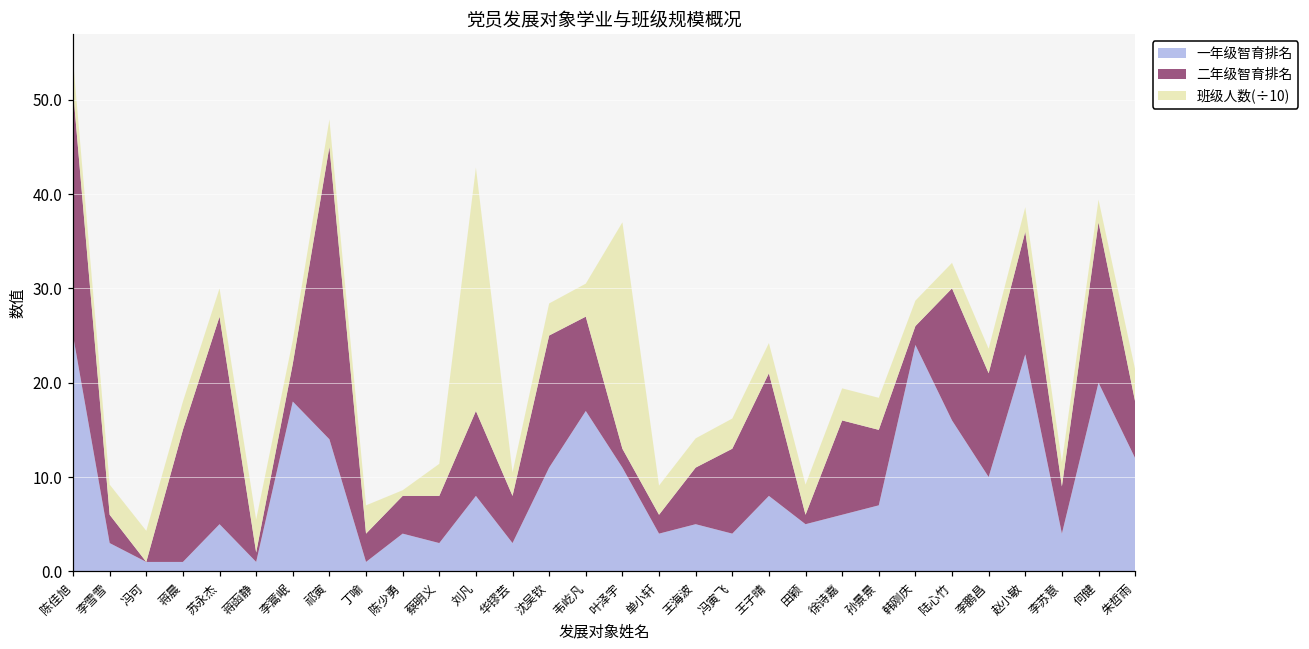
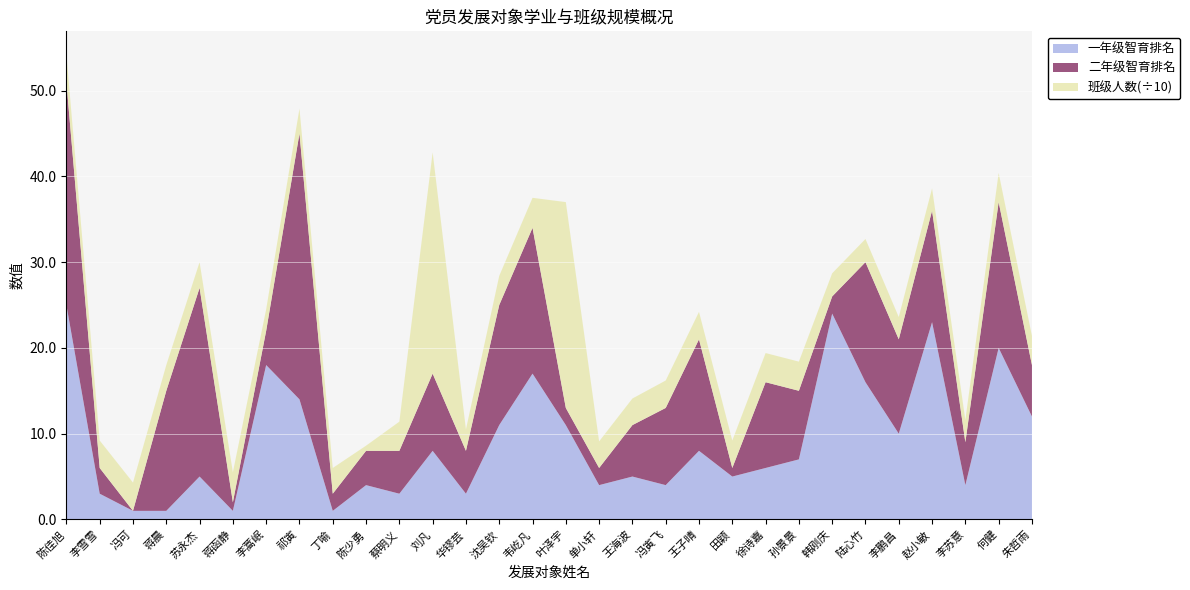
  {
    "一年级智育排名": {
      "陈佳旭": 25,
      "李雪雪": 3,
      "蒋晨": 1,
      "苏永杰": 5,
      "蒋函静": 1,
      "李蒿岷": 18,
      "祁寅": 14,
      "丁喻": 1,
      "陈少勇": 4,
      "蔡明义": 3,
      "刘凡": 8,
      "华镠芸": 3,
      "沈吴钦": 11,
      "韦屹凡": 17,
      "叶泽宇": 11,
      "单小轩": 4,
      "王海波": 5,
      "冯寅飞": 4,
      "王子晴": 8,
      "田颖": 5,
      "徐诗嘉": 6,
      "孙景景": 7,
      "韩刚庆": 24,
      "陆心竹": 16,
      "李鹏昌": 10,
      "赵小敏": 23,
      "李苏意": 4,
      "何健": 20,
      "朱哲雨": 12
    },
    "二年级智育排名": {
      "陈佳旭": 26,
      "李雪雪": 3,
      "蒋晨": 14,
      "苏永杰": 22,
      "蒋函静": 1,
      "李蒿岷": 4,
      "祁寅": 31,
-     "丁喻": 3,
+     "丁喻": 2,
      "陈少勇": 4,
      "蔡明义": 5,
      "刘凡": 9,
      "华镠芸": 5,
      "沈吴钦": 14,
-     "韦屹凡": 10,
+     "韦屹凡": 17,
      "叶泽宇": 2,
      "单小轩": 2,
      "王海波": 6,
      "冯寅飞": 9,
      "王子晴": 13,
      "田颖": 1,
      "徐诗嘉": 10,
      "孙景景": 8,
      "韩刚庆": 2,
      "陆心竹": 14,
      "李鹏昌": 11,
      "赵小敏": 13,
      "李苏意": 5,
      "何健": 17,
      "朱哲雨": 6
    },
    "班级人数(÷10)": {
      "陈佳旭": 3,
      "李雪雪": 3,
      "冯可": 3,
      "蒋晨": 3,
      "苏永杰": 3,
      "蒋函静": 4,
      "李蒿岷": 3,
      "祁寅": 3,
      "丁喻": 3,
      "陈少勇": 1,
      "蔡明义": 3,
      "刘凡": 26,
      "华镠芸": 3,
      "沈吴钦": 3,
      "韦屹凡": 4,
      "叶泽宇": 24,
      "单小轩": 3,
      "王海波": 3,
      "冯寅飞": 3,
      "王子晴": 3,
      "田颖": 3,
      "徐诗嘉": 3,
      "孙景景": 3,
      "韩刚庆": 3,
      "陆心竹": 3,
      "李鹏昌": 3,
      "赵小敏": 3,
      "李苏意": 3,
-     "何健": 2,
+     "何健": 3,
      "朱哲雨": 3
    }
  }
